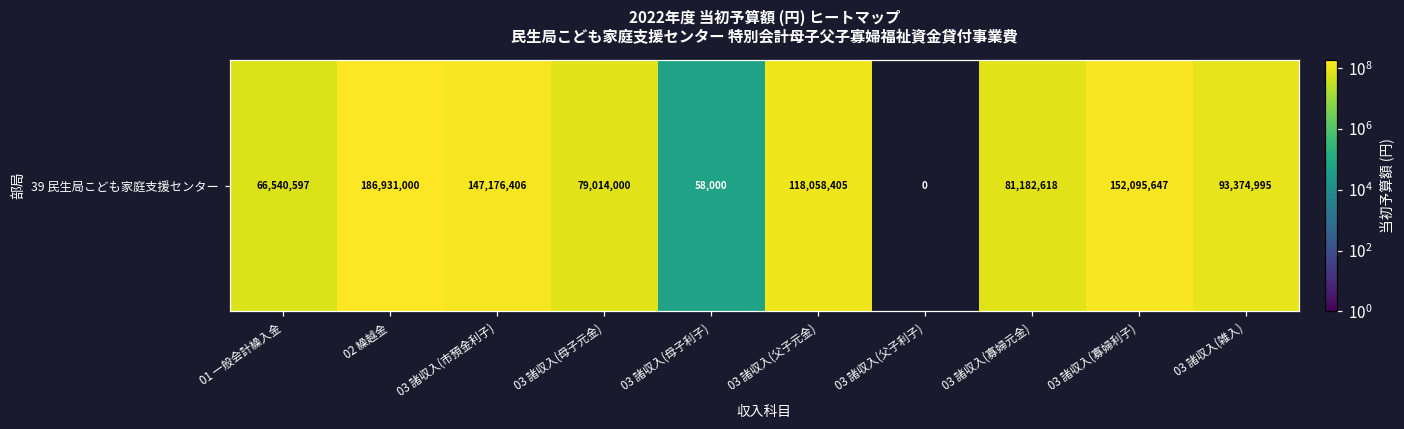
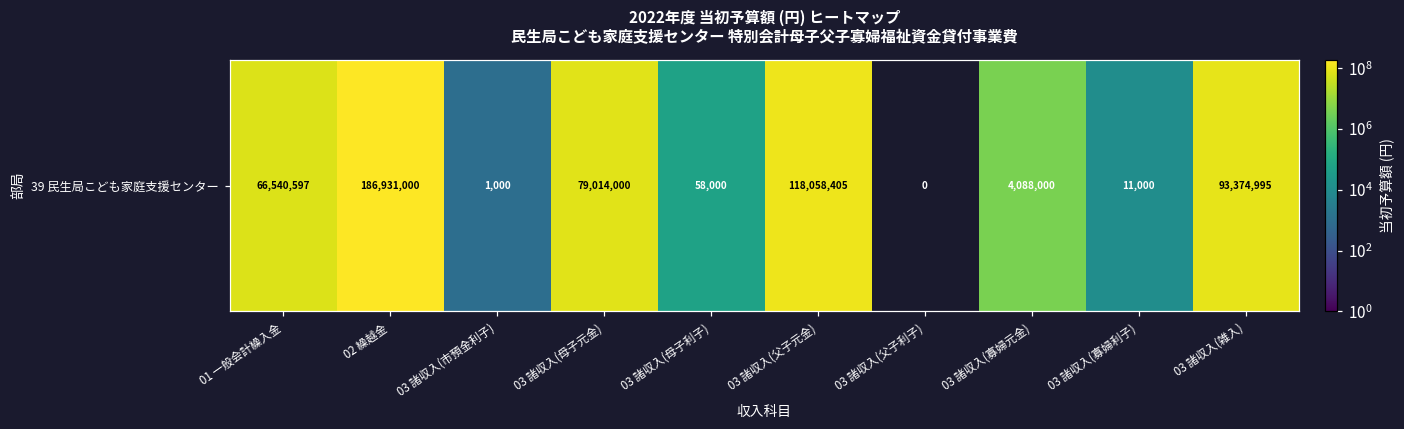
  {
    "39 民生局こども家庭支援センター": {
      "01 一般会計繰入金": "66,540,597",
      "02 繰越金": "186,931,000",
-     "03 諸収入(市預金利子)": "147,176,406",
+     "03 諸収入(市預金利子)": "1,000",
      "03 諸収入(母子元金)": "79,014,000",
      "03 諸収入(母子利子)": "58,000",
      "03 諸収入(父子元金)": "118,058,405",
      "03 諸収入(父子利子)": "0",
-     "03 諸収入(寡婦元金)": "81,182,618",
-     "03 諸収入(寡婦利子)": "152,095,647",
+     "03 諸収入(寡婦元金)": "4,088,000",
+     "03 諸収入(寡婦利子)": "11,000",
      "03 諸収入(雑入)": "93,374,995"
    }
  }
